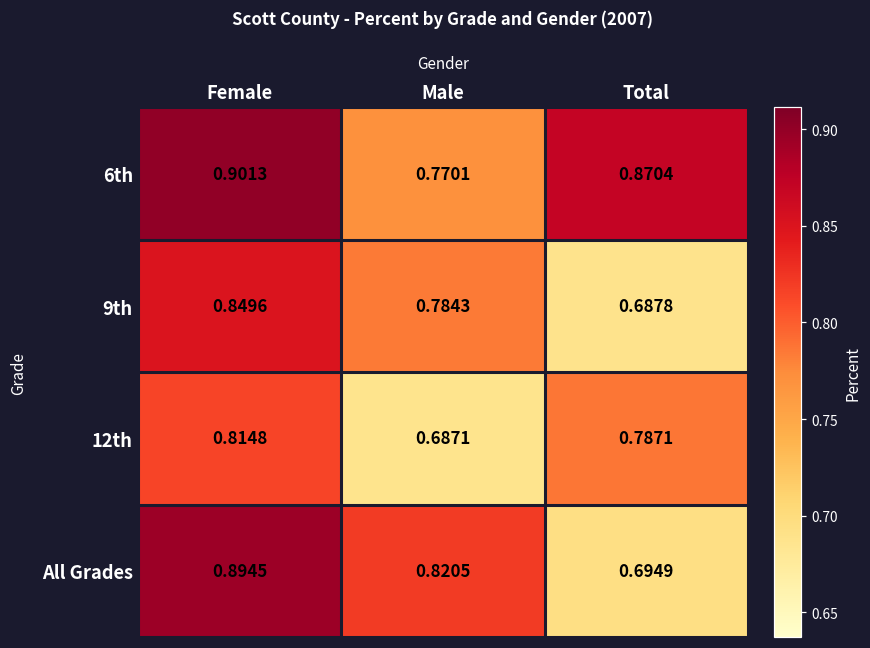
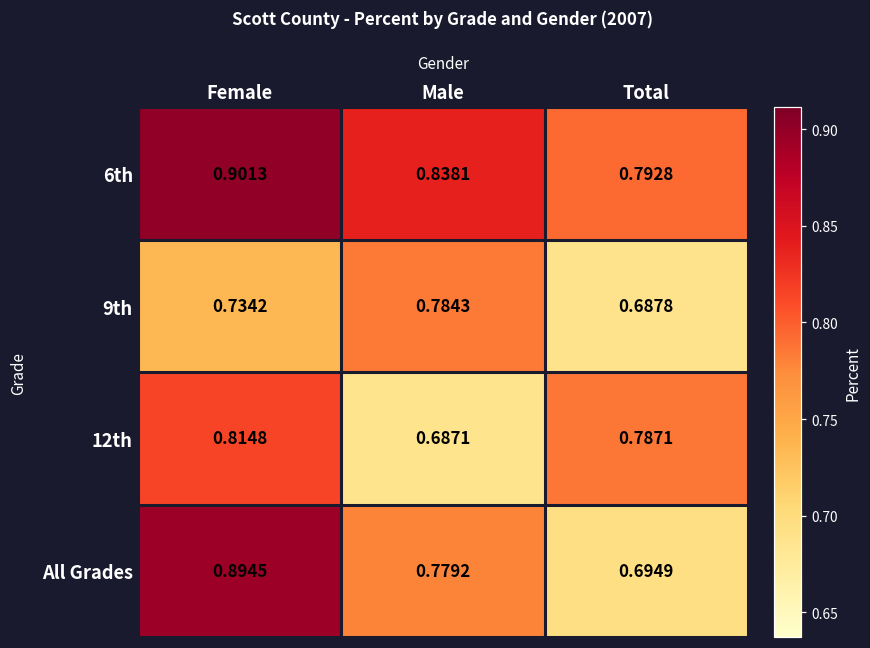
  {
    "6th": {
      "Female": 0.9013,
-     "Male": 0.7701,
-     "Total": 0.8704
+     "Male": 0.8381,
+     "Total": 0.7928
    },
    "9th": {
-     "Female": 0.8496,
+     "Female": 0.7342,
      "Male": 0.7843,
      "Total": 0.6878
    },
    "12th": {
      "Female": 0.8148,
      "Male": 0.6871,
      "Total": 0.7871
    },
    "All Grades": {
      "Female": 0.8945,
-     "Male": 0.8205,
+     "Male": 0.7792,
      "Total": 0.6949
    }
  }
